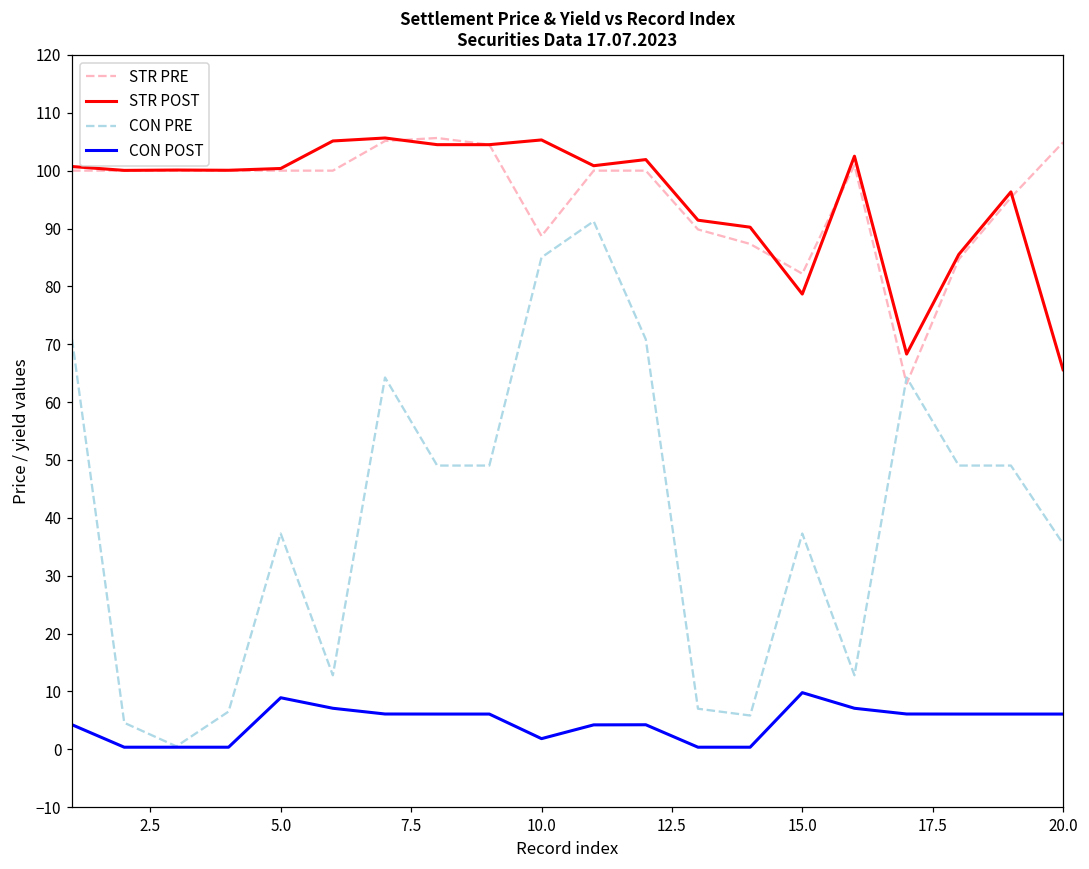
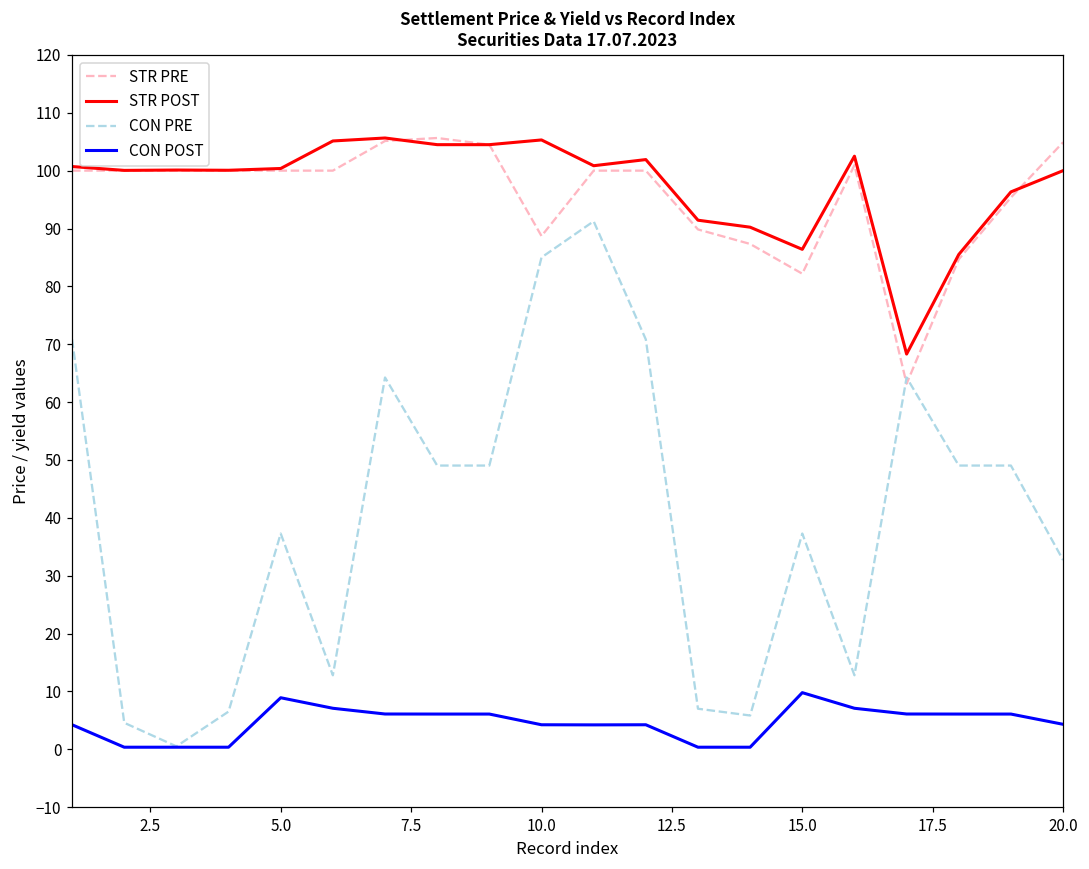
  {
    "STR PRE": {
      "10.0": 89,
      "15.0": 82,
      "20.0": 105
    },
    "STR POST": {
      "10.0": 105,
-     "15.0": 79,
-     "20.0": 66
+     "15.0": 86,
+     "20.0": 100
    },
    "CON PRE": {
      "5.0": 37,
      "10.0": 85,
      "15.0": 37,
-     "20.0": 36
+     "20.0": 33
    },
    "CON POST": {
      "5.0": 9,
-     "10.0": 2,
+     "10.0": 4,
      "15.0": 10,
-     "20.0": 6
+     "20.0": 4
    }
  }
